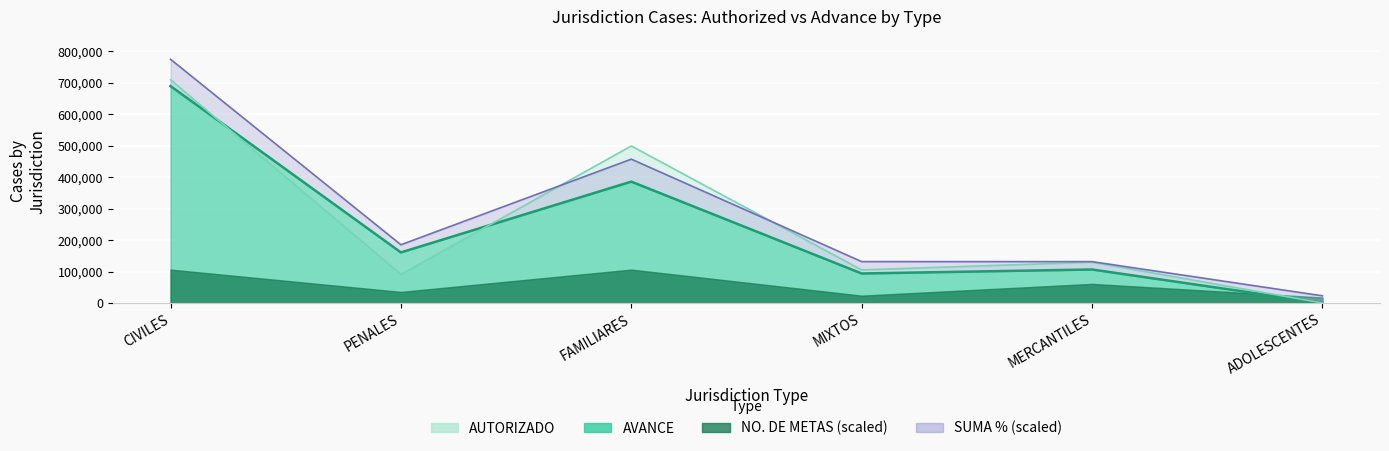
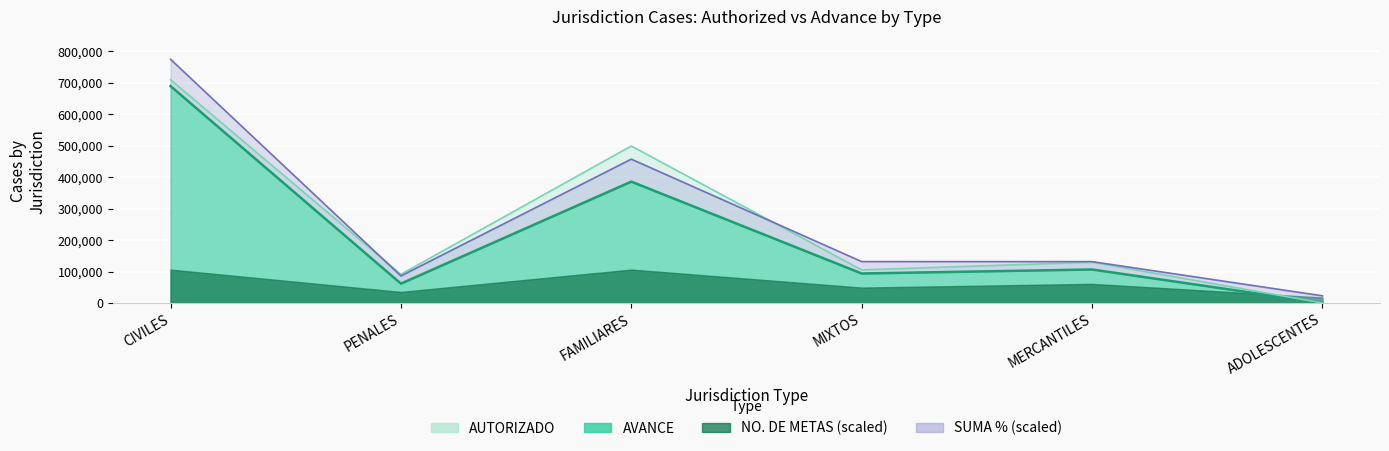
  {
    "AVANCE": {
      "CIVILES": "690,000",
-     "PENALES": "160,000",
+     "PENALES": "60,000",
      "FAMILIARES": "390,000",
      "MIXTOS": "90,000",
      "MERCANTILES": "110,000"
    },
    "NO. DE METAS (scaled)": {
      "CIVILES": "110,000",
      "PENALES": "40,000",
      "FAMILIARES": "110,000",
-     "MIXTOS": "20,000",
+     "MIXTOS": "50,000",
      "MERCANTILES": "60,000"
    }
  }
